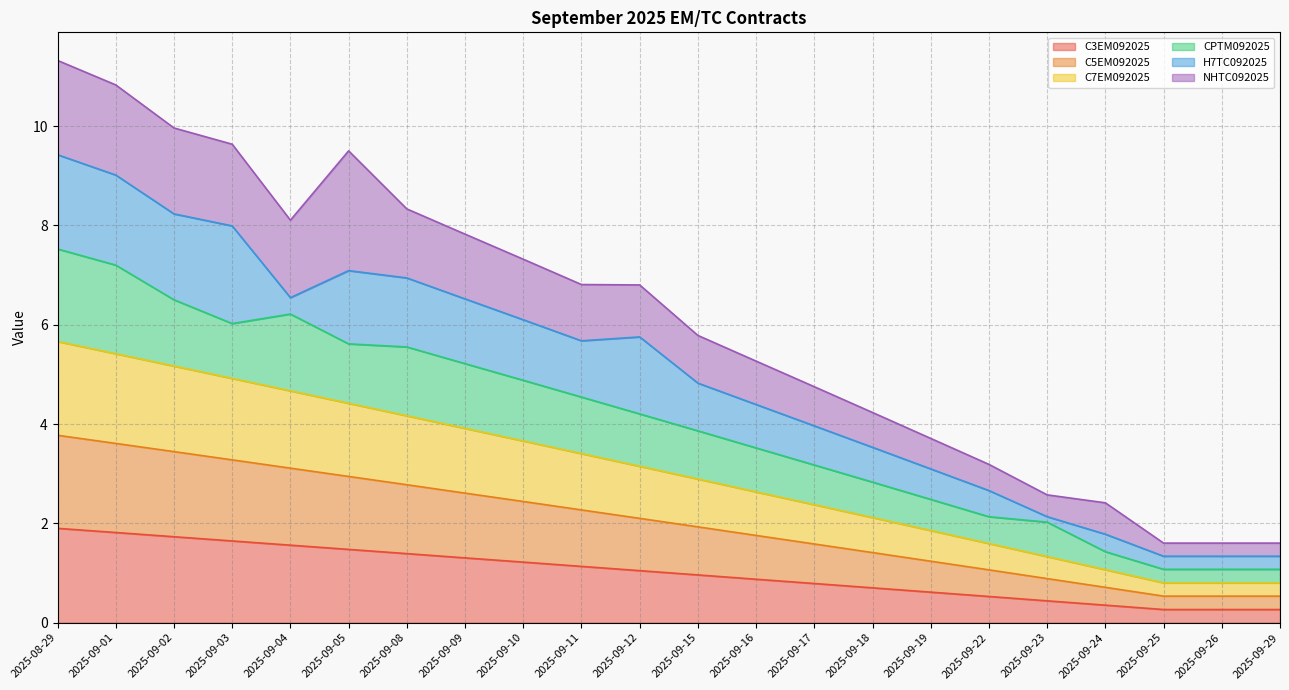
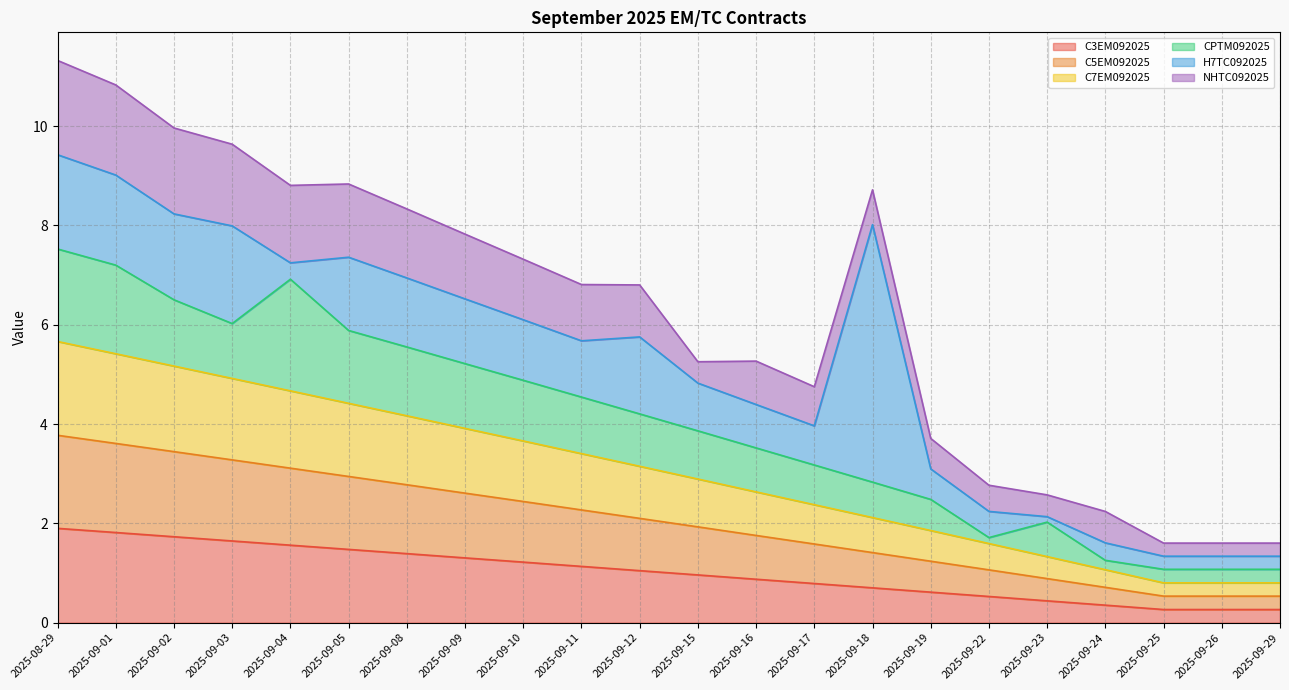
  {
    "CPTM092025": {
      "2025-08-29": 1.9,
      "2025-09-01": 1.8,
      "2025-09-02": 1.3,
      "2025-09-03": 1.1,
-     "2025-09-04": 1.5,
-     "2025-09-05": 1.2,
+     "2025-09-04": 2.2,
+     "2025-09-05": 1.5,
      "2025-09-08": 1.4,
      "2025-09-09": 1.3,
      "2025-09-10": 1.2,
      "2025-09-11": 1.1,
      "2025-09-12": 1.1,
      "2025-09-15": 1.0,
      "2025-09-16": 0.9,
      "2025-09-17": 0.8,
      "2025-09-18": 0.7,
      "2025-09-19": 0.6,
-     "2025-09-22": 0.5,
+     "2025-09-22": 0.1,
      "2025-09-23": 0.7,
-     "2025-09-24": 0.4,
+     "2025-09-24": 0.2,
      "2025-09-25": 0.3,
      "2025-09-26": 0.3,
      "2025-09-29": 0.3
    },
    "H7TC092025": {
      "2025-08-29": 1.9,
      "2025-09-01": 1.8,
      "2025-09-02": 1.7,
      "2025-09-03": 2.0,
      "2025-09-04": 0.3,
      "2025-09-05": 1.5,
      "2025-09-08": 1.4,
      "2025-09-09": 1.3,
      "2025-09-10": 1.2,
      "2025-09-11": 1.1,
      "2025-09-12": 1.5,
      "2025-09-15": 1.0,
      "2025-09-16": 0.9,
      "2025-09-17": 0.8,
-     "2025-09-18": 0.7,
+     "2025-09-18": 5.2,
      "2025-09-19": 0.6,
      "2025-09-22": 0.5,
      "2025-09-23": 0.1,
      "2025-09-24": 0.4,
      "2025-09-25": 0.3,
      "2025-09-26": 0.3,
      "2025-09-29": 0.3
    },
    "NHTC092025": {
      "2025-08-29": 1.9,
      "2025-09-01": 1.8,
      "2025-09-02": 1.7,
      "2025-09-03": 1.6,
      "2025-09-04": 1.6,
-     "2025-09-05": 2.4,
+     "2025-09-05": 1.5,
      "2025-09-08": 1.4,
      "2025-09-09": 1.3,
      "2025-09-10": 1.2,
      "2025-09-11": 1.1,
      "2025-09-12": 1.0,
-     "2025-09-15": 1.0,
+     "2025-09-15": 0.4,
      "2025-09-16": 0.9,
      "2025-09-17": 0.8,
      "2025-09-18": 0.7,
      "2025-09-19": 0.6,
      "2025-09-22": 0.5,
      "2025-09-23": 0.4,
      "2025-09-24": 0.6,
      "2025-09-25": 0.3,
      "2025-09-26": 0.3,
      "2025-09-29": 0.3
    }
  }
